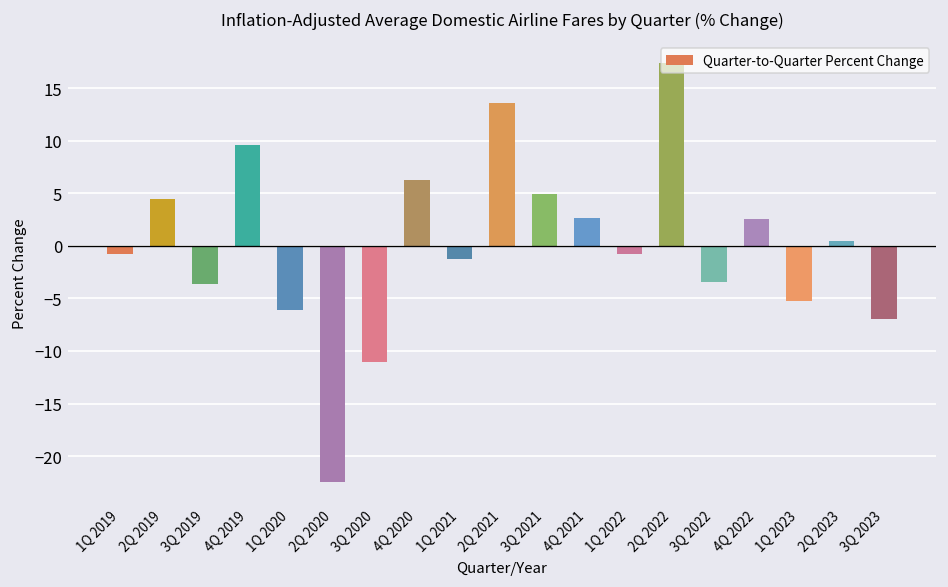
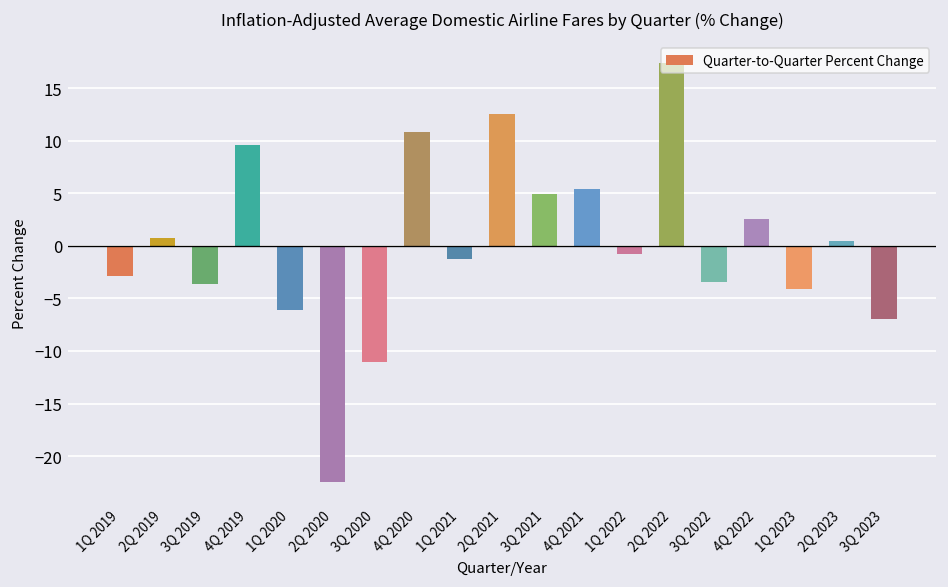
  {
-   "1Q 2019": -1,
-   "2Q 2019": 4,
+   "1Q 2019": -3,
+   "2Q 2019": 1,
    "3Q 2019": -4,
    "4Q 2019": 10,
    "1Q 2020": -6,
    "2Q 2020": -22,
    "3Q 2020": -11,
-   "4Q 2020": 6,
+   "4Q 2020": 11,
    "1Q 2021": -1,
-   "2Q 2021": 14,
+   "2Q 2021": 13,
    "3Q 2021": 5,
-   "4Q 2021": 3,
+   "4Q 2021": 5,
    "1Q 2022": -1,
    "3Q 2022": -3,
    "4Q 2022": 3,
-   "1Q 2023": -5,
+   "1Q 2023": -4,
    "2Q 2023": 1,
    "3Q 2023": -7
  }
